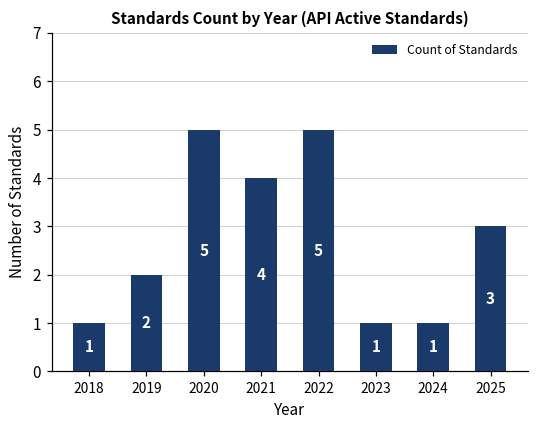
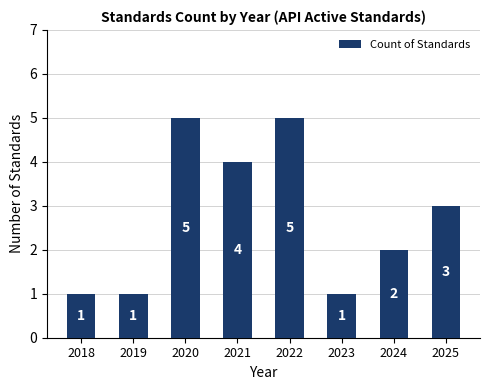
  {
    "2018": 1,
-   "2019": 2,
+   "2019": 1,
    "2020": 5,
    "2021": 4,
    "2022": 5,
    "2023": 1,
-   "2024": 1,
+   "2024": 2,
    "2025": 3
  }
